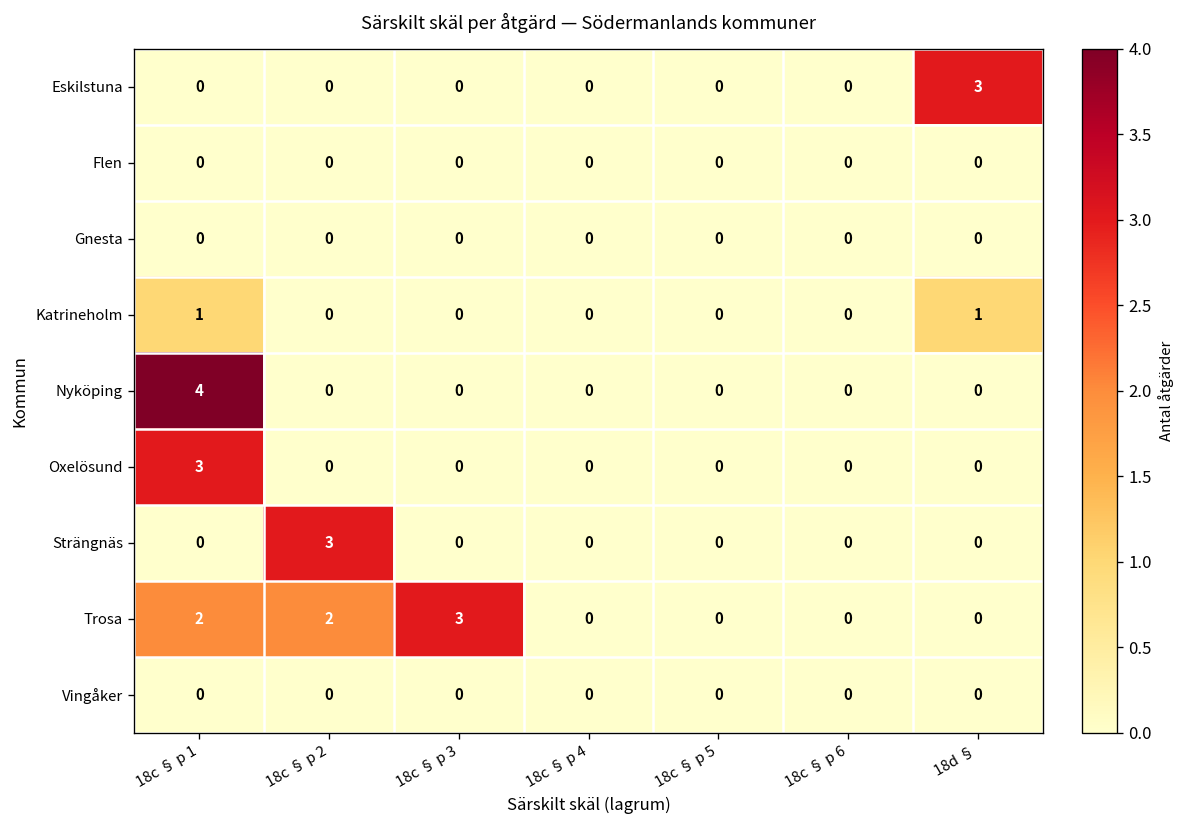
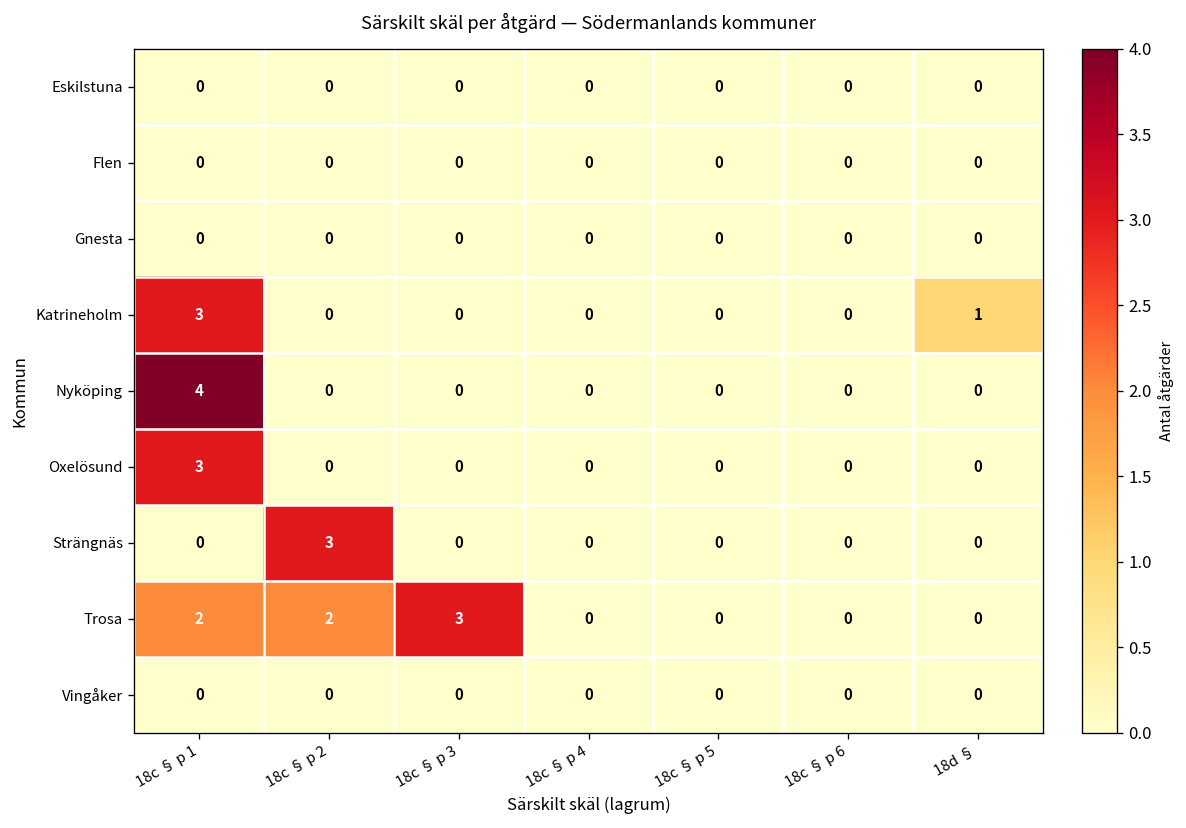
  {
    "Eskilstuna": {
      "18c § p 1": 0,
      "18c § p 2": 0,
      "18c § p 3": 0,
      "18c § p 4": 0,
      "18c § p 5": 0,
      "18c § p 6": 0,
-     "18d §": 3
+     "18d §": 0
    },
    "Flen": {
      "18c § p 1": 0,
      "18c § p 2": 0,
      "18c § p 3": 0,
      "18c § p 4": 0,
      "18c § p 5": 0,
      "18c § p 6": 0,
      "18d §": 0
    },
    "Gnesta": {
      "18c § p 1": 0,
      "18c § p 2": 0,
      "18c § p 3": 0,
      "18c § p 4": 0,
      "18c § p 5": 0,
      "18c § p 6": 0,
      "18d §": 0
    },
    "Katrineholm": {
-     "18c § p 1": 1,
+     "18c § p 1": 3,
      "18c § p 2": 0,
      "18c § p 3": 0,
      "18c § p 4": 0,
      "18c § p 5": 0,
      "18c § p 6": 0,
      "18d §": 1
    },
    "Nyköping": {
      "18c § p 1": 4,
      "18c § p 2": 0,
      "18c § p 3": 0,
      "18c § p 4": 0,
      "18c § p 5": 0,
      "18c § p 6": 0,
      "18d §": 0
    },
    "Oxelösund": {
      "18c § p 1": 3,
      "18c § p 2": 0,
      "18c § p 3": 0,
      "18c § p 4": 0,
      "18c § p 5": 0,
      "18c § p 6": 0,
      "18d §": 0
    },
    "Strängnäs": {
      "18c § p 1": 0,
      "18c § p 2": 3,
      "18c § p 3": 0,
      "18c § p 4": 0,
      "18c § p 5": 0,
      "18c § p 6": 0,
      "18d §": 0
    },
    "Trosa": {
      "18c § p 1": 2,
      "18c § p 2": 2,
      "18c § p 3": 3,
      "18c § p 4": 0,
      "18c § p 5": 0,
      "18c § p 6": 0,
      "18d §": 0
    },
    "Vingåker": {
      "18c § p 1": 0,
      "18c § p 2": 0,
      "18c § p 3": 0,
      "18c § p 4": 0,
      "18c § p 5": 0,
      "18c § p 6": 0,
      "18d §": 0
    }
  }
